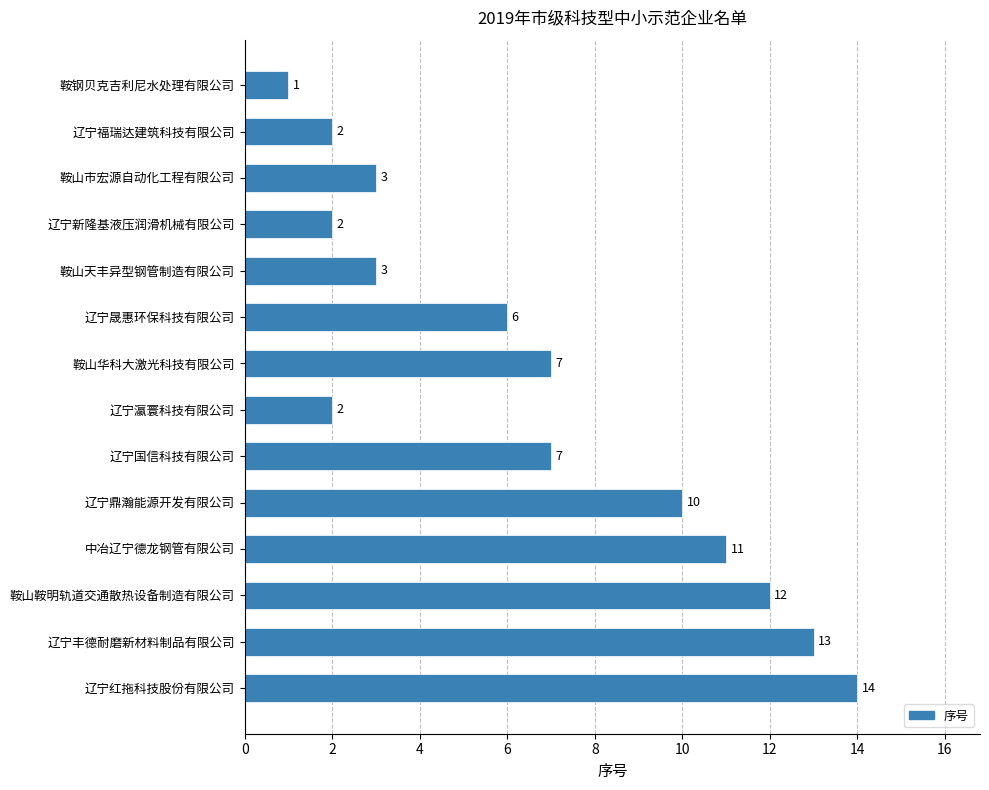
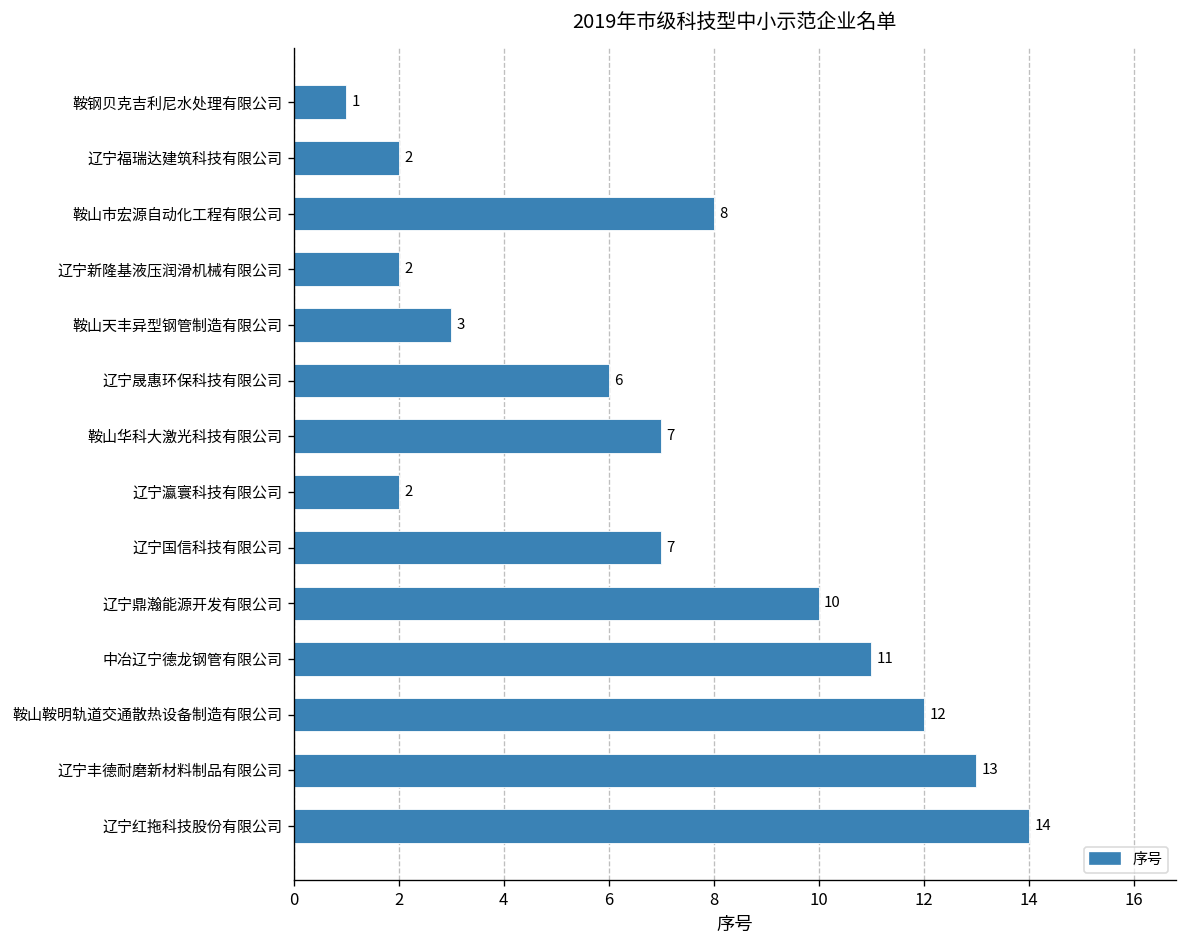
  {
    "鞍钢贝克吉利尼水处理有限公司": 1,
    "辽宁福瑞达建筑科技有限公司": 2,
-   "鞍山市宏源自动化工程有限公司": 3,
+   "鞍山市宏源自动化工程有限公司": 8,
    "辽宁新隆基液压润滑机械有限公司": 2,
    "鞍山天丰异型钢管制造有限公司": 3,
    "辽宁晟惠环保科技有限公司": 6,
    "鞍山华科大激光科技有限公司": 7,
    "辽宁瀛寰科技有限公司": 2,
    "辽宁国信科技有限公司": 7,
    "辽宁鼎瀚能源开发有限公司": 10,
    "中冶辽宁德龙钢管有限公司": 11,
    "鞍山鞍明轨道交通散热设备制造有限公司": 12,
    "辽宁丰德耐磨新材料制品有限公司": 13,
    "辽宁红拖科技股份有限公司": 14
  }
